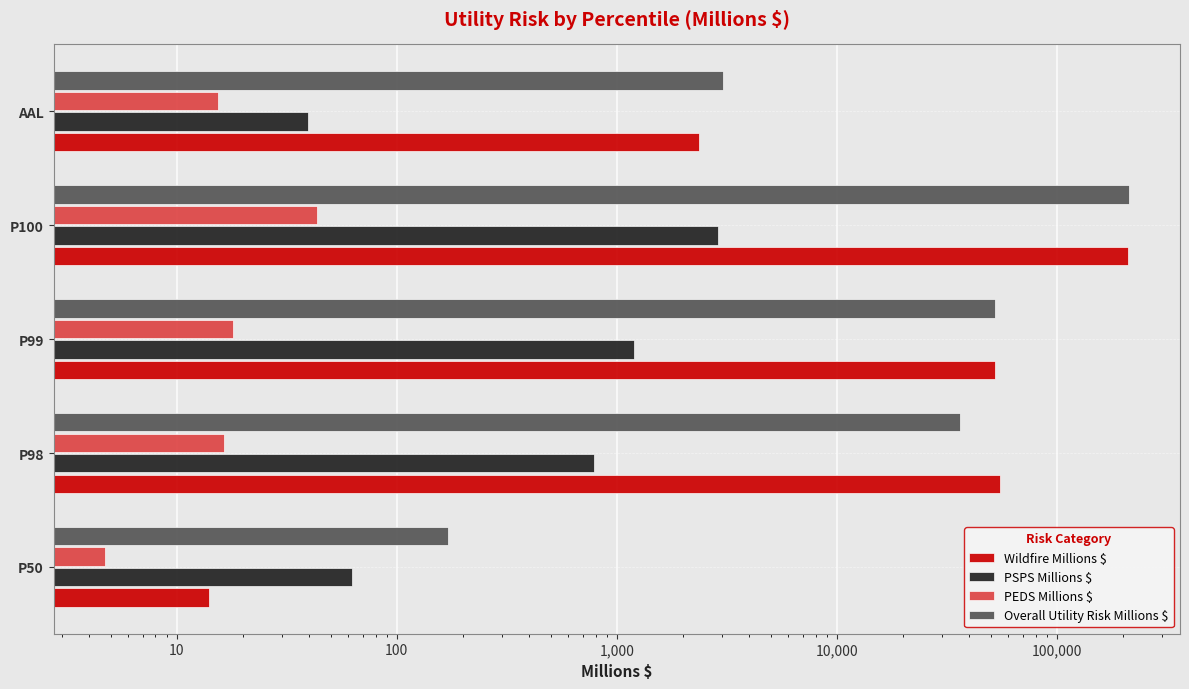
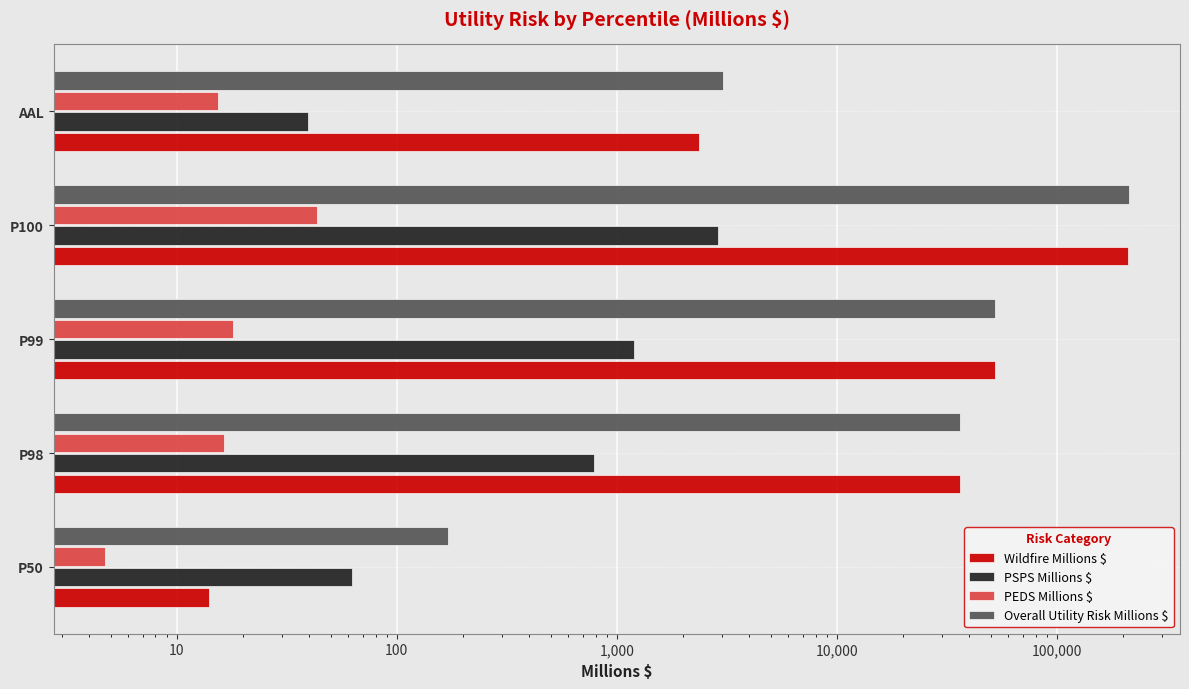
  {
    "Wildfire Millions $": {
      "AAL": "2,400",
      "P100": "210,000",
      "P99": "52,000",
-     "P98": "55,000",
+     "P98": "36,000",
      "P50": "14"
    },
    "PSPS Millions $": {
      "AAL": "40",
      "P100": "2,900",
      "P99": "1,200",
      "P98": "790",
      "P50": "63"
    },
    "PEDS Millions $": {
      "AAL": "15",
      "P100": "43",
      "P99": "18",
      "P98": "16",
      "P50": "4.7"
    },
    "Overall Utility Risk Millions $": {
      "AAL": "3,000",
      "P100": "210,000",
      "P99": "52,000",
      "P98": "36,000",
      "P50": "170"
    }
  }
